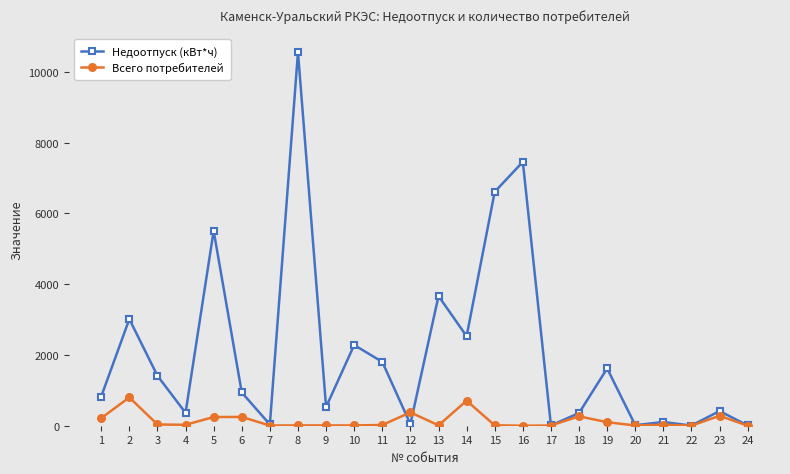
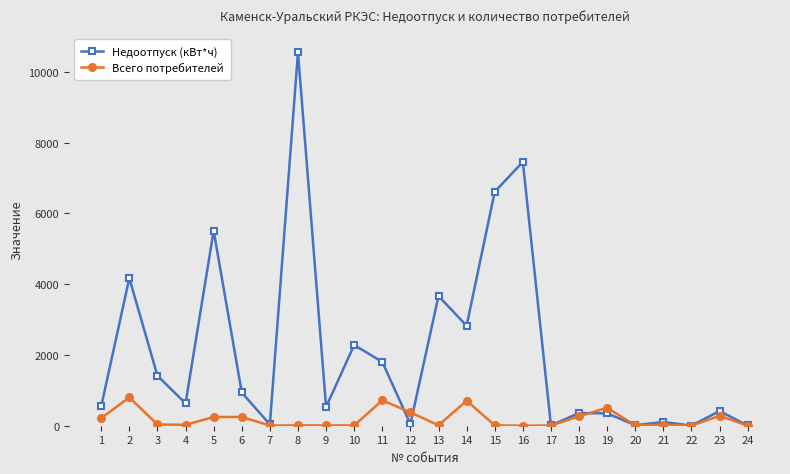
  {
    "Недоотпуск (кВт*ч)": {
-     "1": 800,
-     "2": 3000,
+     "1": 600,
+     "2": 4200,
      "3": 1400,
-     "4": 400,
+     "4": 600,
      "5": 5500,
      "6": 900,
      "8": 10600,
      "9": 500,
      "10": 2300,
      "11": 1800,
      "12": 0,
      "13": 3700,
-     "14": 2500,
+     "14": 2800,
      "15": 6600,
      "16": 7500,
      "18": 400,
-     "19": 1600,
+     "19": 300,
      "21": 100,
      "23": 400
    },
    "Всего потребителей": {
      "1": 200,
      "2": 800,
      "3": 0,
      "4": 0,
      "5": 200,
      "6": 200,
      "8": 0,
      "9": 0,
      "10": 0,
-     "11": 0,
+     "11": 700,
      "12": 400,
      "13": 0,
      "14": 700,
      "15": 0,
      "16": 0,
      "18": 300,
-     "19": 100,
+     "19": 500,
      "21": 0,
      "23": 300
    }
  }
